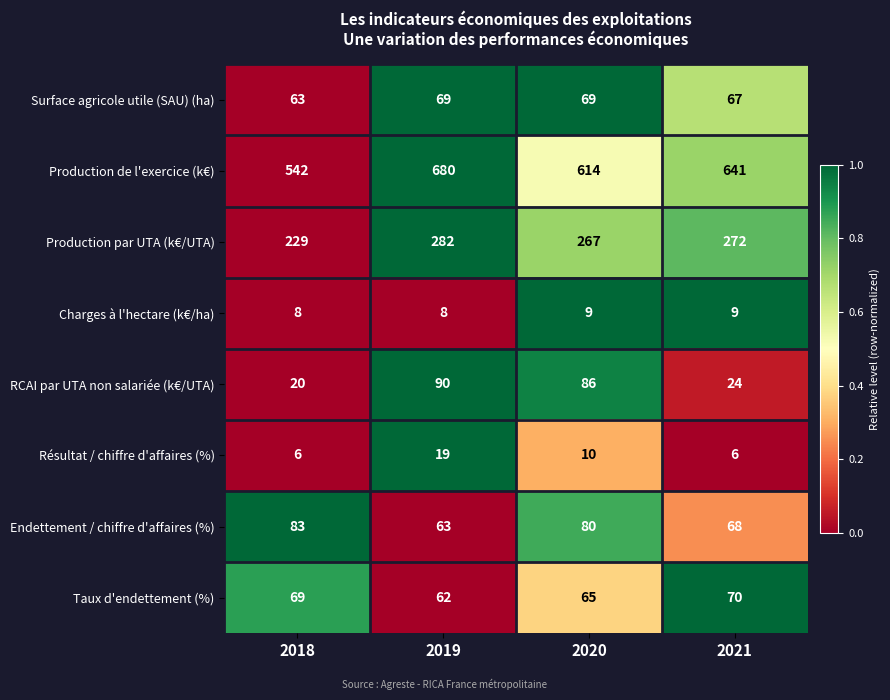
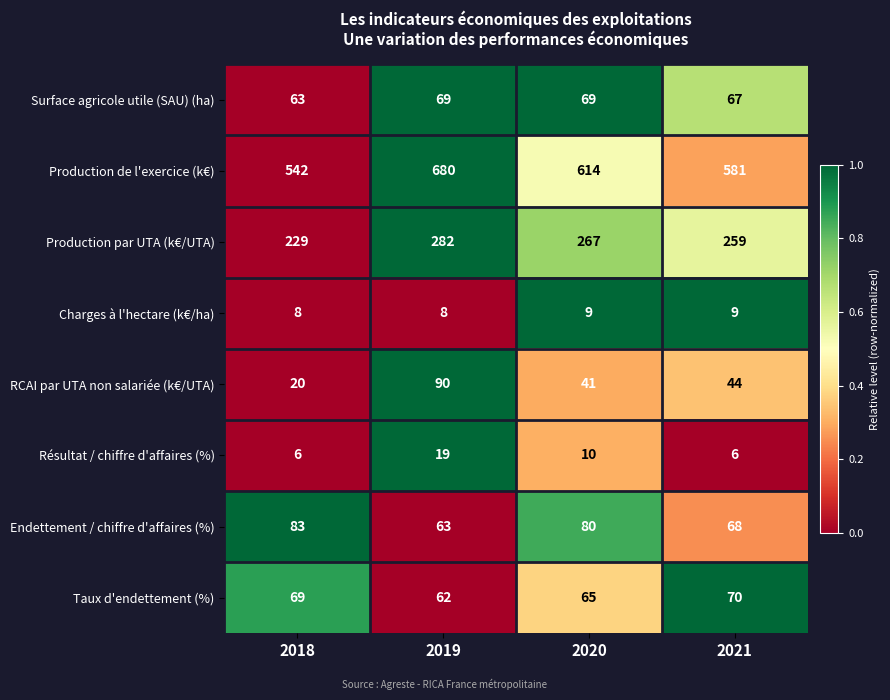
  {
    "Surface agricole utile (SAU) (ha)": {
      "2018": 63,
      "2019": 69,
      "2020": 69,
      "2021": 67
    },
    "Production de l'exercice (k€)": {
      "2018": 542,
      "2019": 680,
      "2020": 614,
-     "2021": 641
+     "2021": 581
    },
    "Production par UTA (k€/UTA)": {
      "2018": 229,
      "2019": 282,
      "2020": 267,
-     "2021": 272
+     "2021": 259
    },
    "Charges à l'hectare (k€/ha)": {
      "2018": 8,
      "2019": 8,
      "2020": 9,
      "2021": 9
    },
    "RCAI par UTA non salariée (k€/UTA)": {
      "2018": 20,
      "2019": 90,
-     "2020": 86,
-     "2021": 24
+     "2020": 41,
+     "2021": 44
    },
    "Résultat / chiffre d'affaires (%)": {
      "2018": 6,
      "2019": 19,
      "2020": 10,
      "2021": 6
    },
    "Endettement / chiffre d'affaires (%)": {
      "2018": 83,
      "2019": 63,
      "2020": 80,
      "2021": 68
    },
    "Taux d'endettement (%)": {
      "2018": 69,
      "2019": 62,
      "2020": 65,
      "2021": 70
    }
  }
